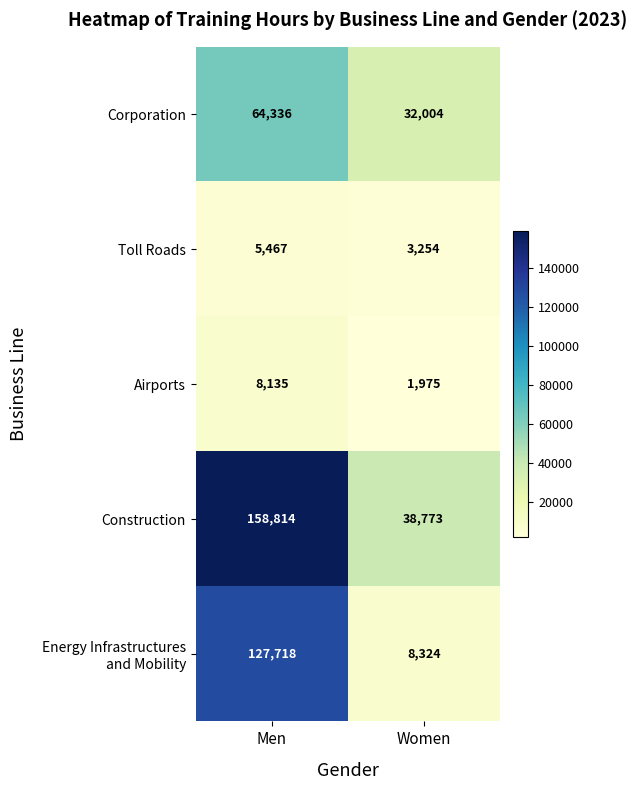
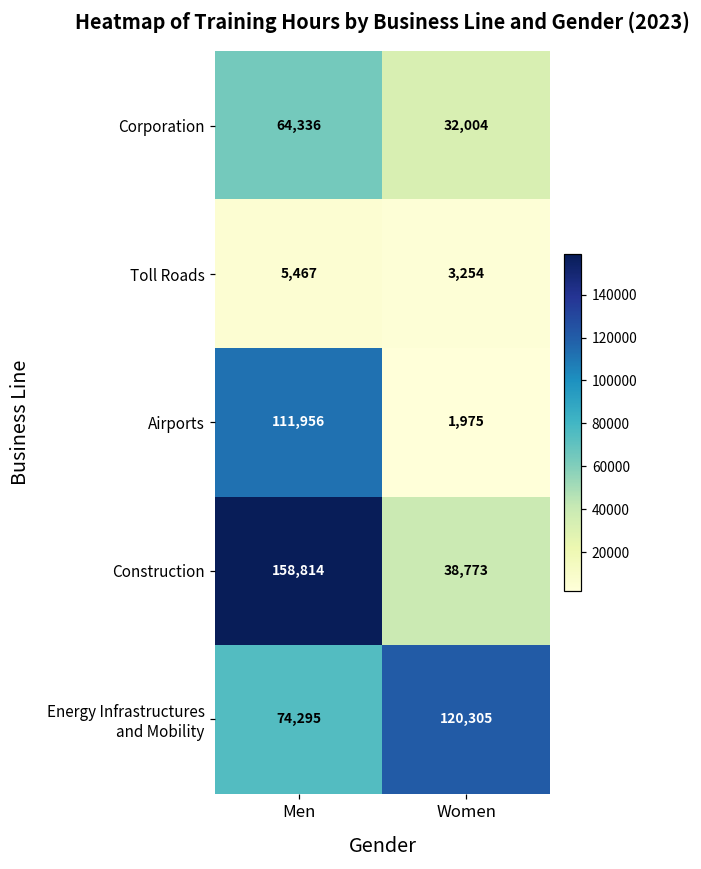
  {
    "Corporation": {
      "Men": "64,336",
      "Women": "32,004"
    },
    "Toll Roads": {
      "Men": "5,467",
      "Women": "3,254"
    },
    "Airports": {
-     "Men": "8,135",
+     "Men": "111,956",
      "Women": "1,975"
    },
    "Construction": {
      "Men": "158,814",
      "Women": "38,773"
    },
    "Energy Infrastructures and Mobility": {
-     "Men": "127,718",
-     "Women": "8,324"
+     "Men": "74,295",
+     "Women": "120,305"
    }
  }
